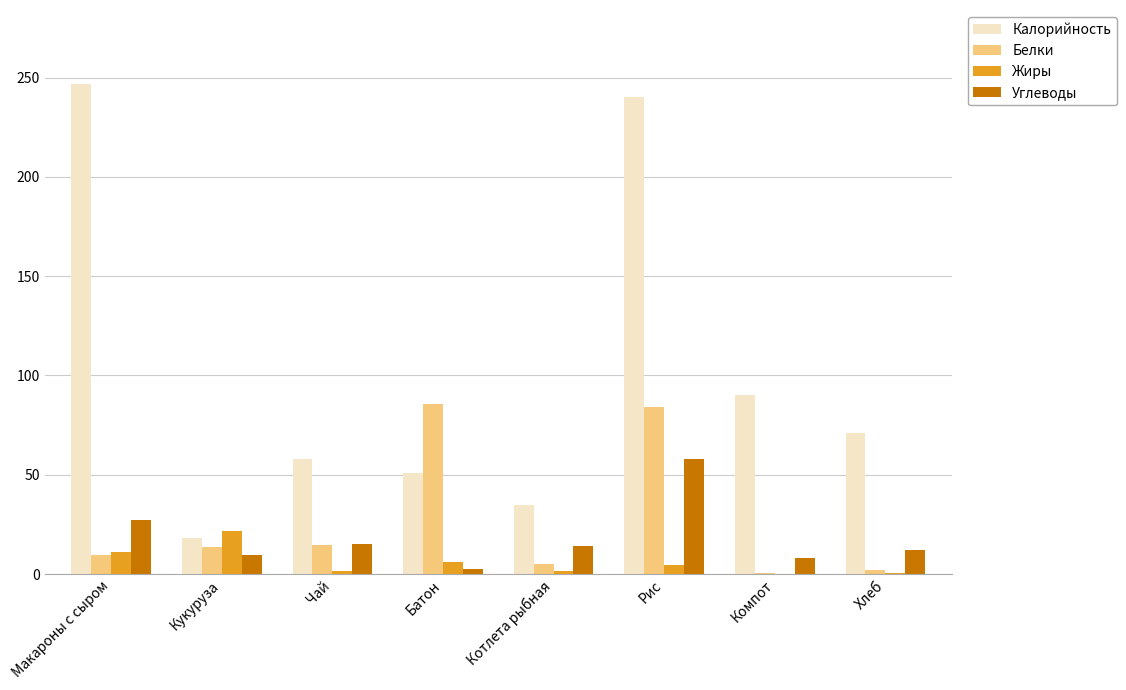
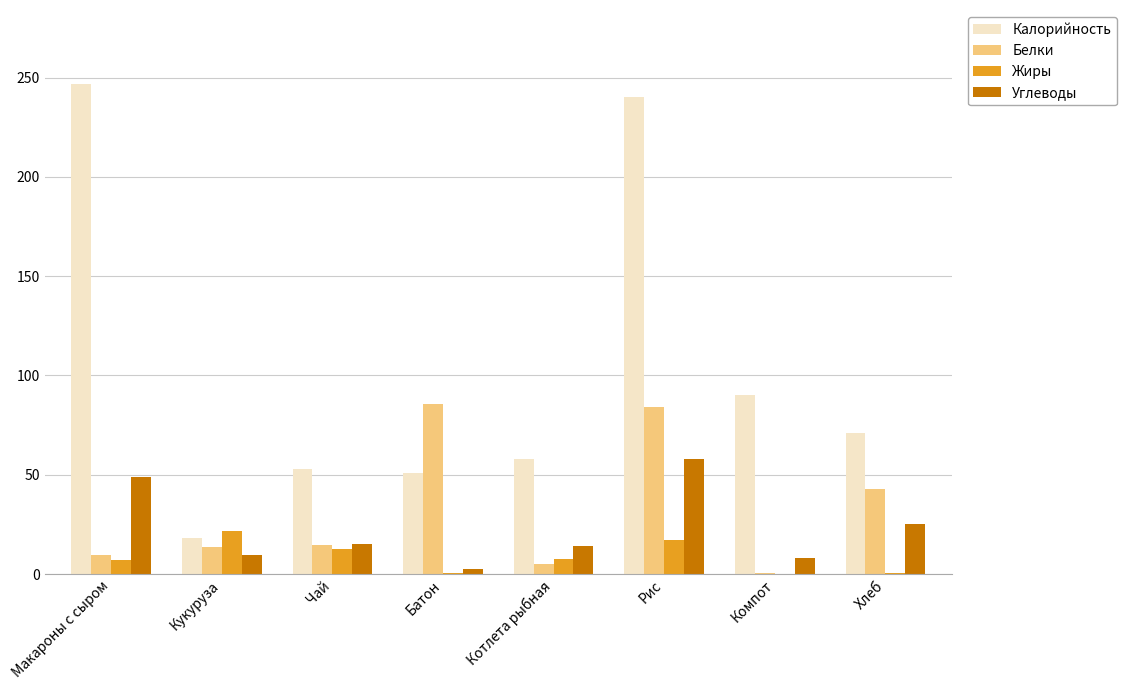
  {
    "Калорийность": {
      "Макароны с сыром": 247,
      "Кукуруза": 18,
-     "Чай": 58,
+     "Чай": 53,
      "Батон": 51,
-     "Котлета рыбная": 35,
+     "Котлета рыбная": 58,
      "Рис": 240,
      "Компот": 90,
      "Хлеб": 71
    },
    "Белки": {
      "Макароны с сыром": 10,
      "Кукуруза": 14,
      "Чай": 14,
      "Батон": 86,
      "Котлета рыбная": 5,
      "Рис": 84,
-     "Хлеб": 2
+     "Хлеб": 43
    },
    "Жиры": {
-     "Макароны с сыром": 11,
+     "Макароны с сыром": 7,
      "Кукуруза": 22,
-     "Чай": 2,
-     "Батон": 6,
-     "Котлета рыбная": 2,
-     "Рис": 4
+     "Чай": 13,
+     "Батон": 1,
+     "Котлета рыбная": 7,
+     "Рис": 17
    },
    "Углеводы": {
-     "Макароны с сыром": 27,
+     "Макароны с сыром": 49,
      "Кукуруза": 10,
      "Чай": 15,
      "Батон": 3,
      "Котлета рыбная": 14,
      "Рис": 58,
      "Компот": 8,
-     "Хлеб": 12
+     "Хлеб": 25
    }
  }
